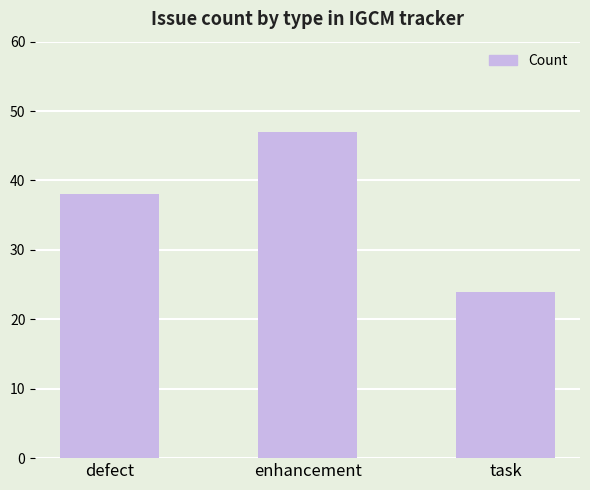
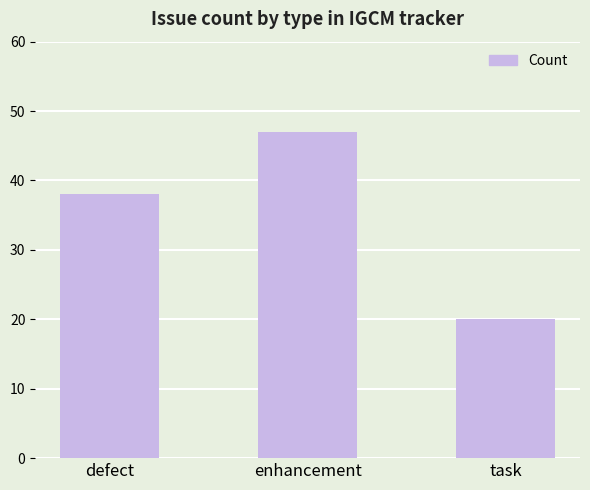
  {
    "defect": 38,
    "enhancement": 47,
-   "task": 24
+   "task": 20
  }
